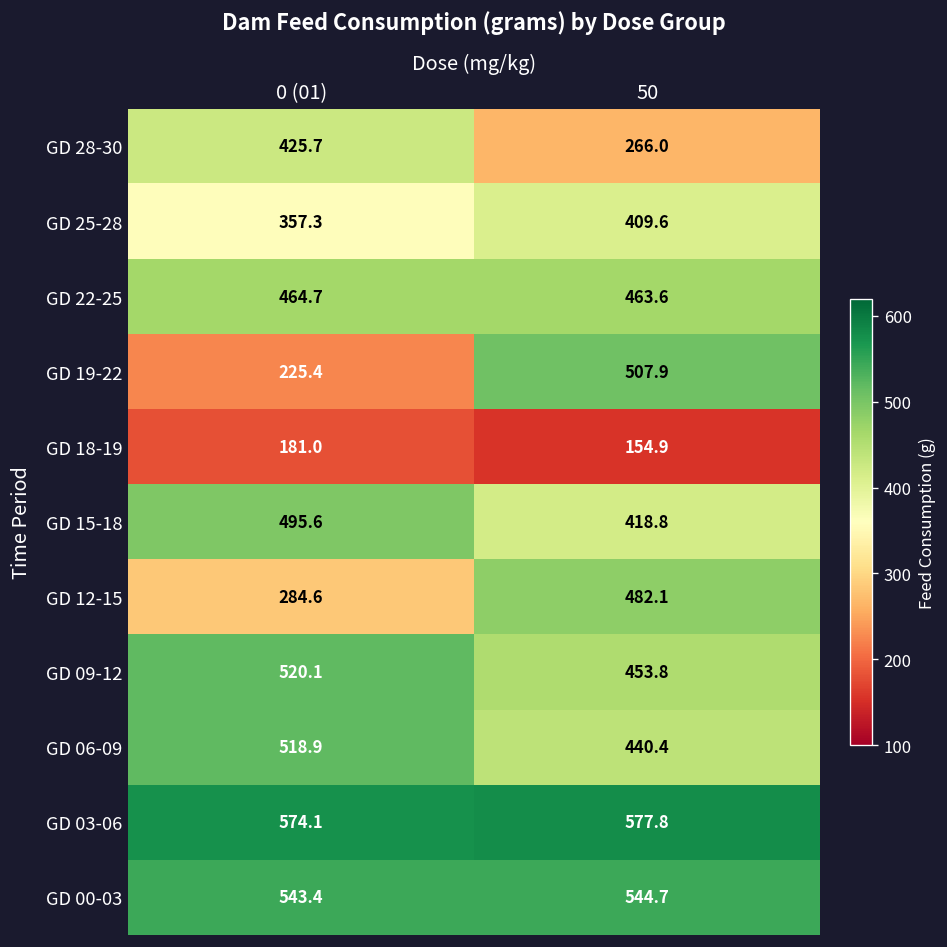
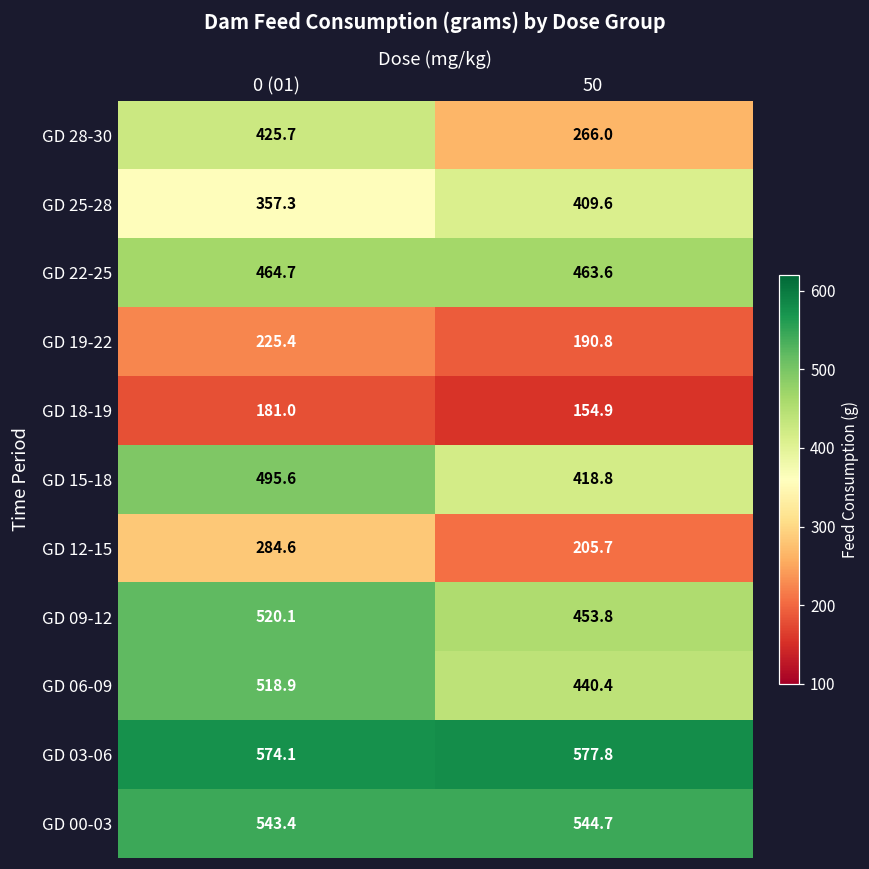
  {
    "GD 28-30": {
      "0 (01)": 425.7,
      "50": 266.0
    },
    "GD 25-28": {
      "0 (01)": 357.3,
      "50": 409.6
    },
    "GD 22-25": {
      "0 (01)": 464.7,
      "50": 463.6
    },
    "GD 19-22": {
      "0 (01)": 225.4,
-     "50": 507.9
+     "50": 190.8
    },
    "GD 18-19": {
      "0 (01)": 181.0,
      "50": 154.9
    },
    "GD 15-18": {
      "0 (01)": 495.6,
      "50": 418.8
    },
    "GD 12-15": {
      "0 (01)": 284.6,
-     "50": 482.1
+     "50": 205.7
    },
    "GD 09-12": {
      "0 (01)": 520.1,
      "50": 453.8
    },
    "GD 06-09": {
      "0 (01)": 518.9,
      "50": 440.4
    },
    "GD 03-06": {
      "0 (01)": 574.1,
      "50": 577.8
    },
    "GD 00-03": {
      "0 (01)": 543.4,
      "50": 544.7
    }
  }
